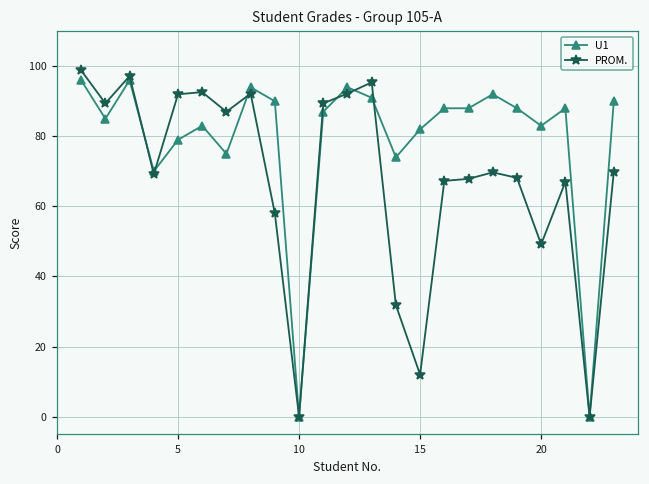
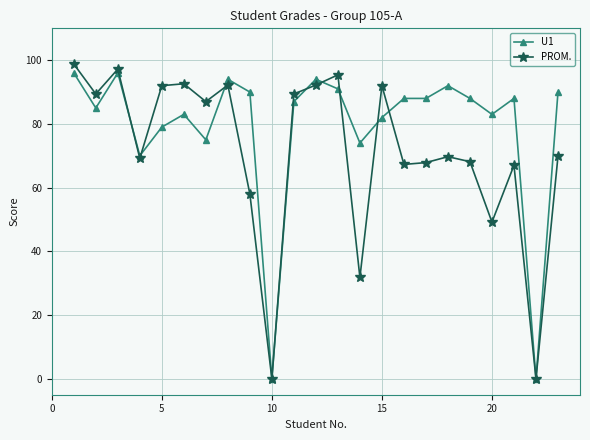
  {
    "U1": {
      "5": 79,
      "15": 82,
      "20": 83
    },
    "PROM.": {
      "5": 92,
-     "15": 12,
+     "15": 92,
      "20": 49
    }
  }
